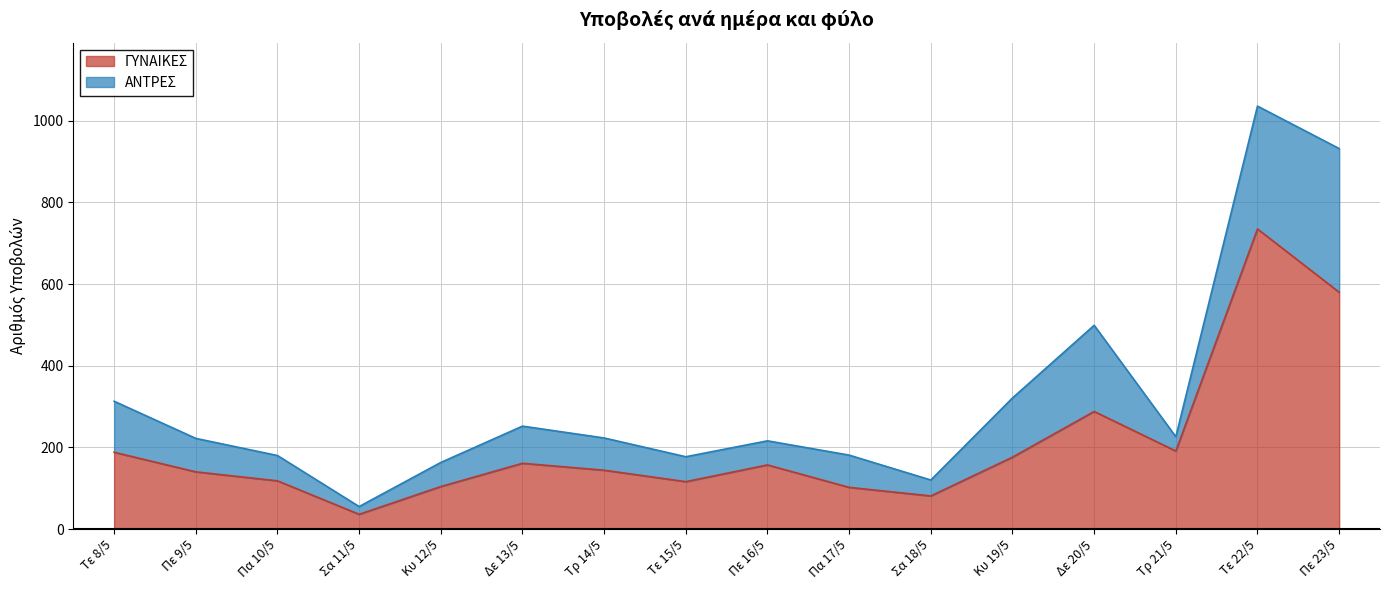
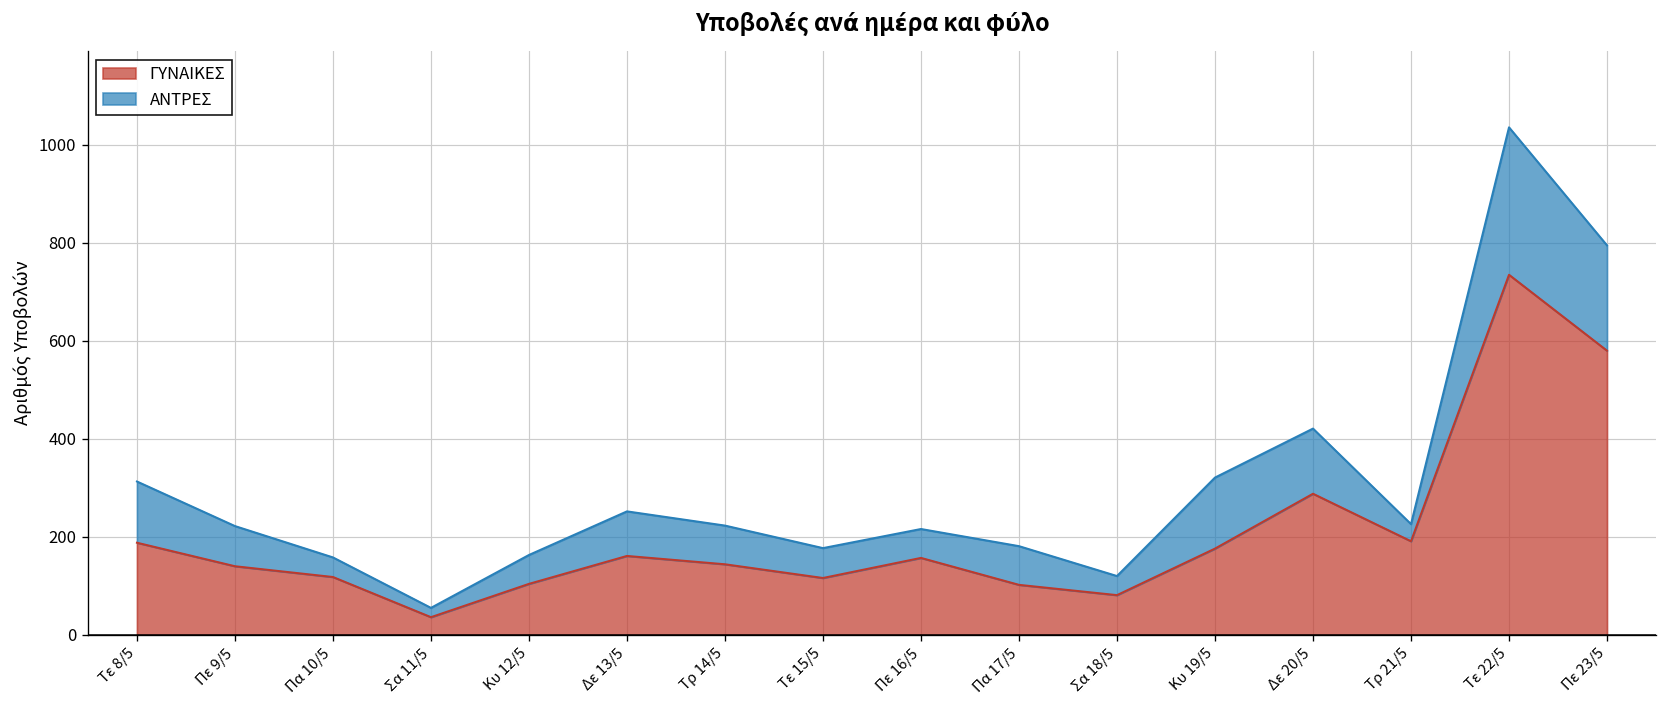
  {
    "ΓΥΝΑΙΚΕΣ": {
      "Τε 8/5": 190,
      "Πε 9/5": 140,
      "Πα 10/5": 120,
      "Σα 11/5": 40,
      "Κυ 12/5": 100,
      "Δε 13/5": 160,
      "Τρ 14/5": 140,
      "Τε 15/5": 120,
      "Πε 16/5": 160,
      "Πα 17/5": 100,
      "Σα 18/5": 80,
      "Κυ 19/5": 180,
      "Δε 20/5": 290,
      "Τρ 21/5": 190,
      "Τε 22/5": 740,
      "Πε 23/5": 580
    },
    "ΑΝΤΡΕΣ": {
      "Τε 8/5": 130,
      "Πε 9/5": 80,
-     "Πα 10/5": 60,
+     "Πα 10/5": 40,
      "Σα 11/5": 20,
      "Κυ 12/5": 60,
      "Δε 13/5": 90,
      "Τρ 14/5": 80,
      "Τε 15/5": 60,
      "Πε 16/5": 60,
      "Πα 17/5": 80,
      "Σα 18/5": 40,
      "Κυ 19/5": 150,
-     "Δε 20/5": 210,
+     "Δε 20/5": 130,
      "Τρ 21/5": 40,
      "Τε 22/5": 300,
-     "Πε 23/5": 350
+     "Πε 23/5": 220
    }
  }
